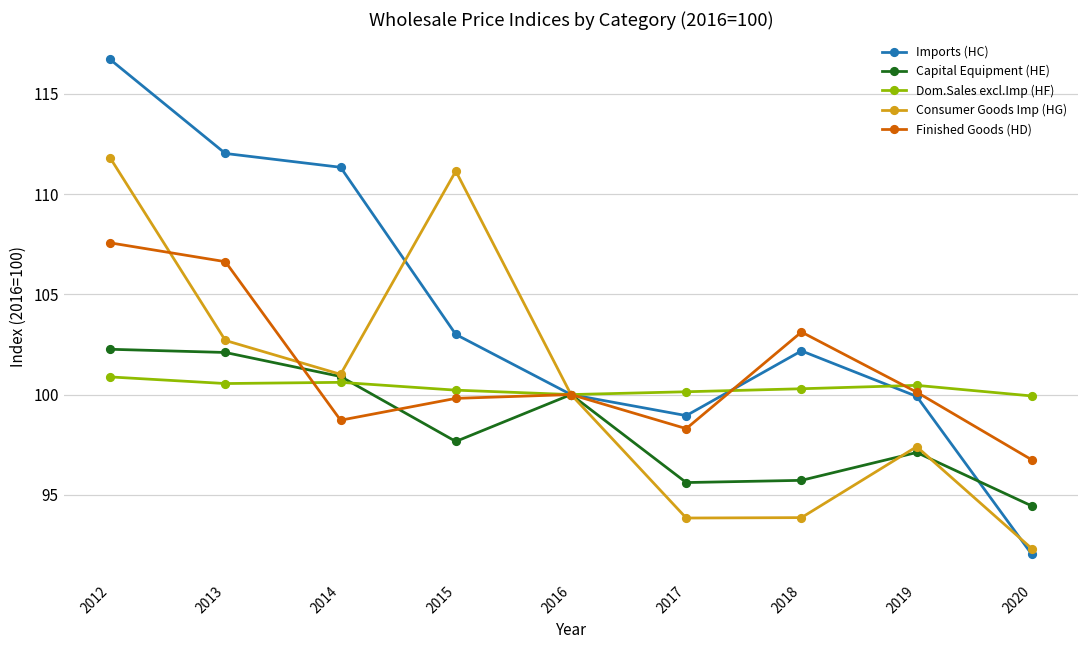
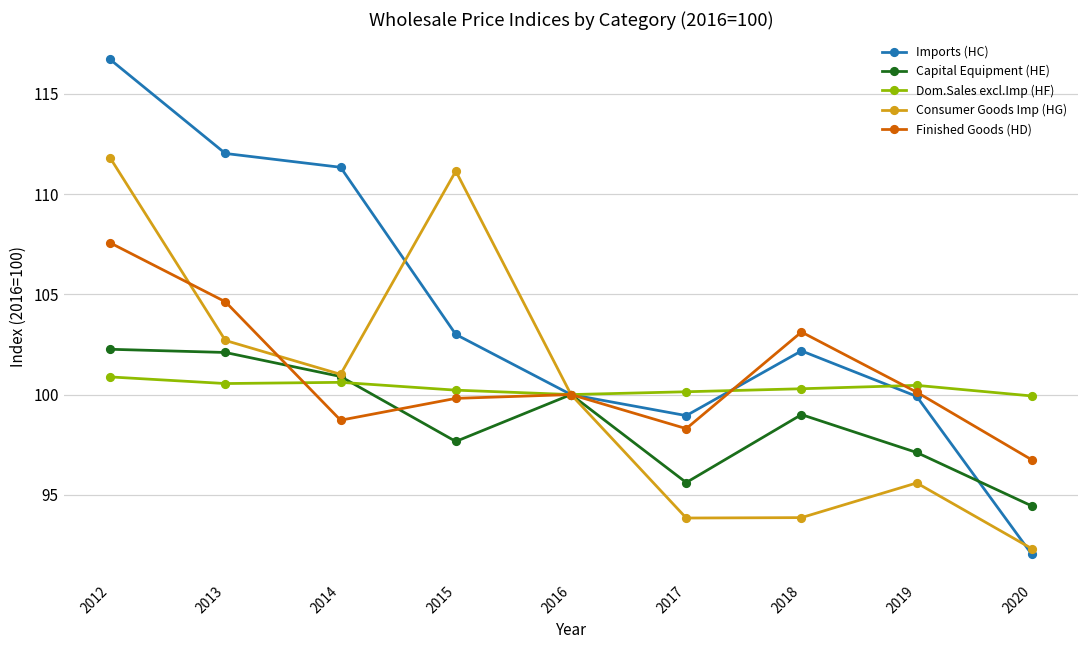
  {
    "Imports (HC)": {
      "2012": 116.7,
      "2013": 112.0,
      "2014": 111.3,
      "2015": 103.0,
      "2017": 99.0,
      "2018": 102.2,
      "2019": 99.9,
      "2020": 92.0
    },
    "Capital Equipment (HE)": {
      "2012": 102.3,
      "2013": 102.1,
      "2015": 97.7,
      "2017": 95.6,
-     "2018": 95.7,
+     "2018": 99.0,
      "2019": 97.1,
      "2020": 94.4
    },
    "Dom.Sales excl.Imp (HF)": {
      "2012": 100.9,
      "2013": 100.6,
      "2014": 100.6,
      "2015": 100.2,
      "2017": 100.1,
      "2018": 100.3,
      "2019": 100.5,
      "2020": 99.9
    },
    "Consumer Goods Imp (HG)": {
      "2012": 111.8,
      "2013": 102.7,
      "2015": 111.2,
      "2017": 93.8,
      "2018": 93.9,
-     "2019": 97.4,
+     "2019": 95.6,
      "2020": 92.3
    },
    "Finished Goods (HD)": {
      "2012": 107.6,
-     "2013": 106.6,
+     "2013": 104.6,
      "2014": 98.7,
      "2015": 99.8,
      "2017": 98.3,
      "2018": 103.1,
      "2019": 100.1,
      "2020": 96.7
    }
  }
